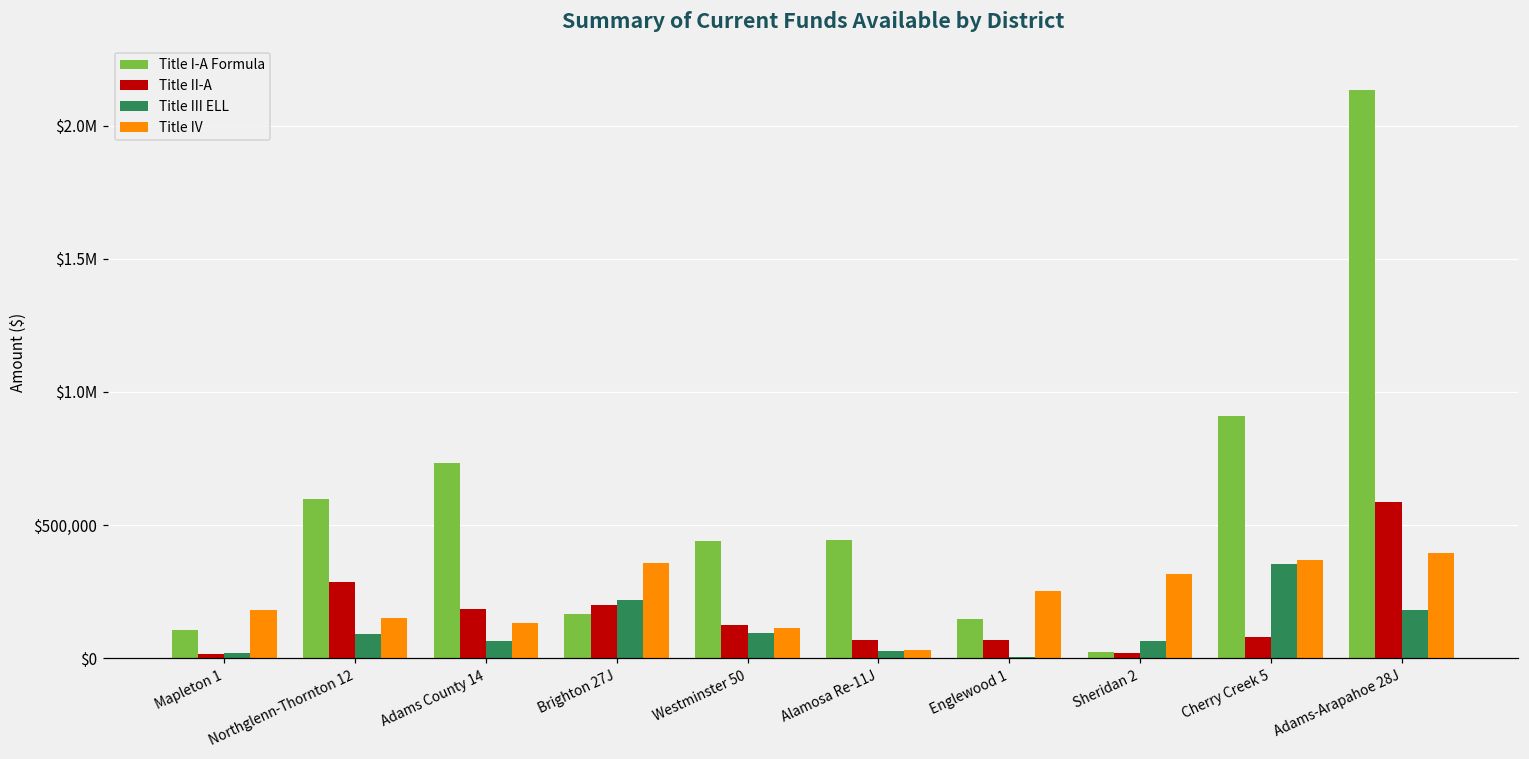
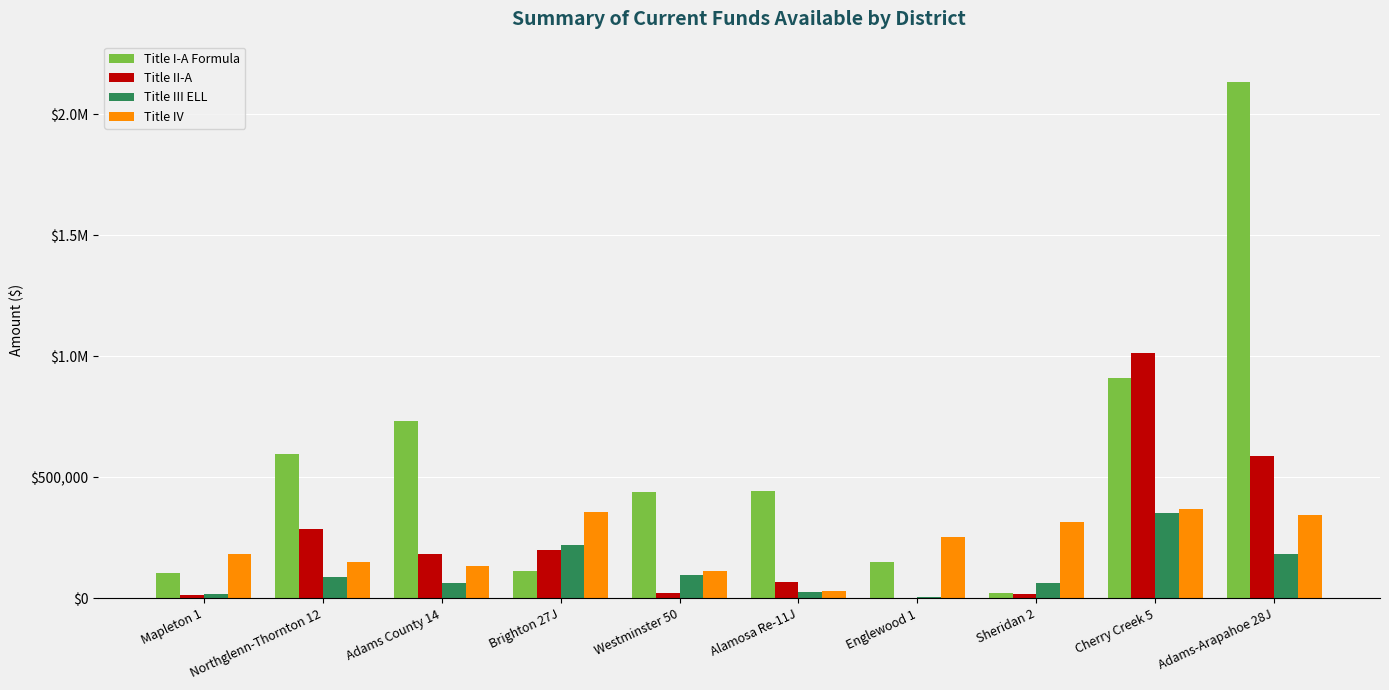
  {
    "Title I-A Formula": {
      "Mapleton 1": "$100,000",
      "Northglenn-Thornton 12": "$600,000",
      "Adams County 14": "$730,000",
-     "Brighton 27J": "$160,000",
+     "Brighton 27J": "$120,000",
      "Westminster 50": "$440,000",
      "Alamosa Re-11J": "$450,000",
      "Englewood 1": "$150,000",
      "Sheridan 2": "$20,000",
      "Cherry Creek 5": "$910,000",
      "Adams-Arapahoe 28J": "$2,130,000"
    },
    "Title II-A": {
      "Mapleton 1": "$20,000",
      "Northglenn-Thornton 12": "$290,000",
      "Adams County 14": "$180,000",
      "Brighton 27J": "$200,000",
-     "Westminster 50": "$120,000",
+     "Westminster 50": "$20,000",
      "Alamosa Re-11J": "$70,000",
-     "Englewood 1": "$70,000",
+     "Englewood 1": "$0",
      "Sheridan 2": "$20,000",
-     "Cherry Creek 5": "$80,000",
+     "Cherry Creek 5": "$1,020,000",
      "Adams-Arapahoe 28J": "$590,000"
    },
    "Title III ELL": {
      "Mapleton 1": "$20,000",
      "Northglenn-Thornton 12": "$90,000",
      "Adams County 14": "$60,000",
      "Brighton 27J": "$220,000",
      "Westminster 50": "$100,000",
      "Alamosa Re-11J": "$30,000",
      "Sheridan 2": "$70,000",
      "Cherry Creek 5": "$350,000",
      "Adams-Arapahoe 28J": "$180,000"
    },
    "Title IV": {
      "Mapleton 1": "$180,000",
      "Northglenn-Thornton 12": "$150,000",
      "Adams County 14": "$130,000",
      "Brighton 27J": "$360,000",
      "Westminster 50": "$110,000",
      "Alamosa Re-11J": "$30,000",
      "Englewood 1": "$250,000",
      "Sheridan 2": "$310,000",
      "Cherry Creek 5": "$370,000",
-     "Adams-Arapahoe 28J": "$400,000"
+     "Adams-Arapahoe 28J": "$340,000"
    }
  }
